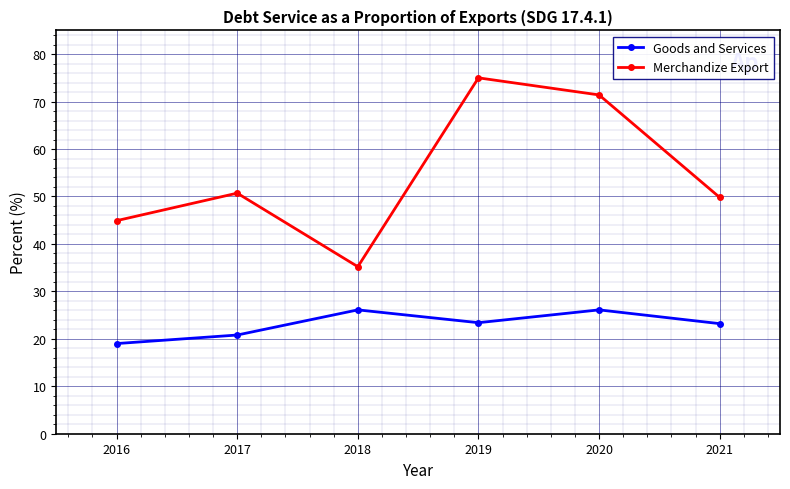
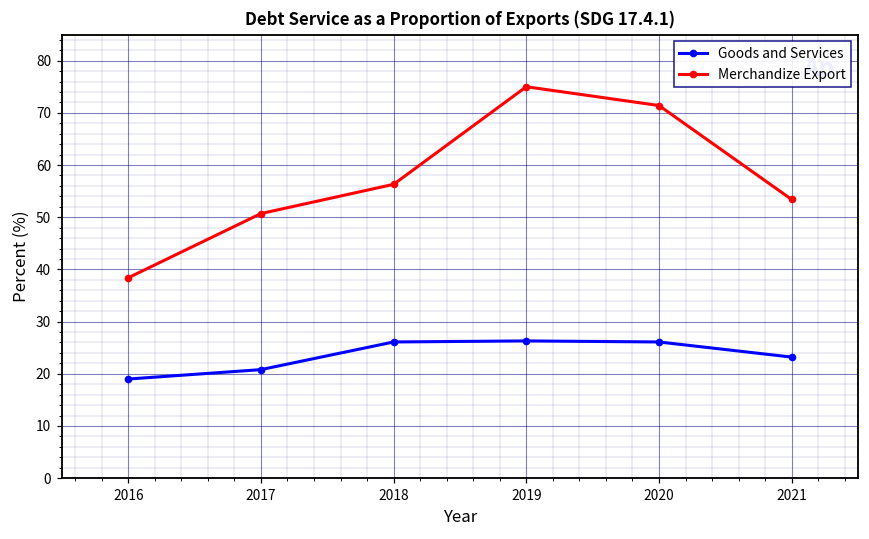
  {
    "Goods and Services": {
      "2016": 19,
      "2017": 21,
      "2018": 26,
-     "2019": 23,
+     "2019": 26,
      "2020": 26,
      "2021": 23
    },
    "Merchandize Export": {
-     "2016": 45,
+     "2016": 38,
      "2017": 51,
-     "2018": 35,
+     "2018": 56,
      "2019": 75,
      "2020": 71,
-     "2021": 50
+     "2021": 53
    }
  }
